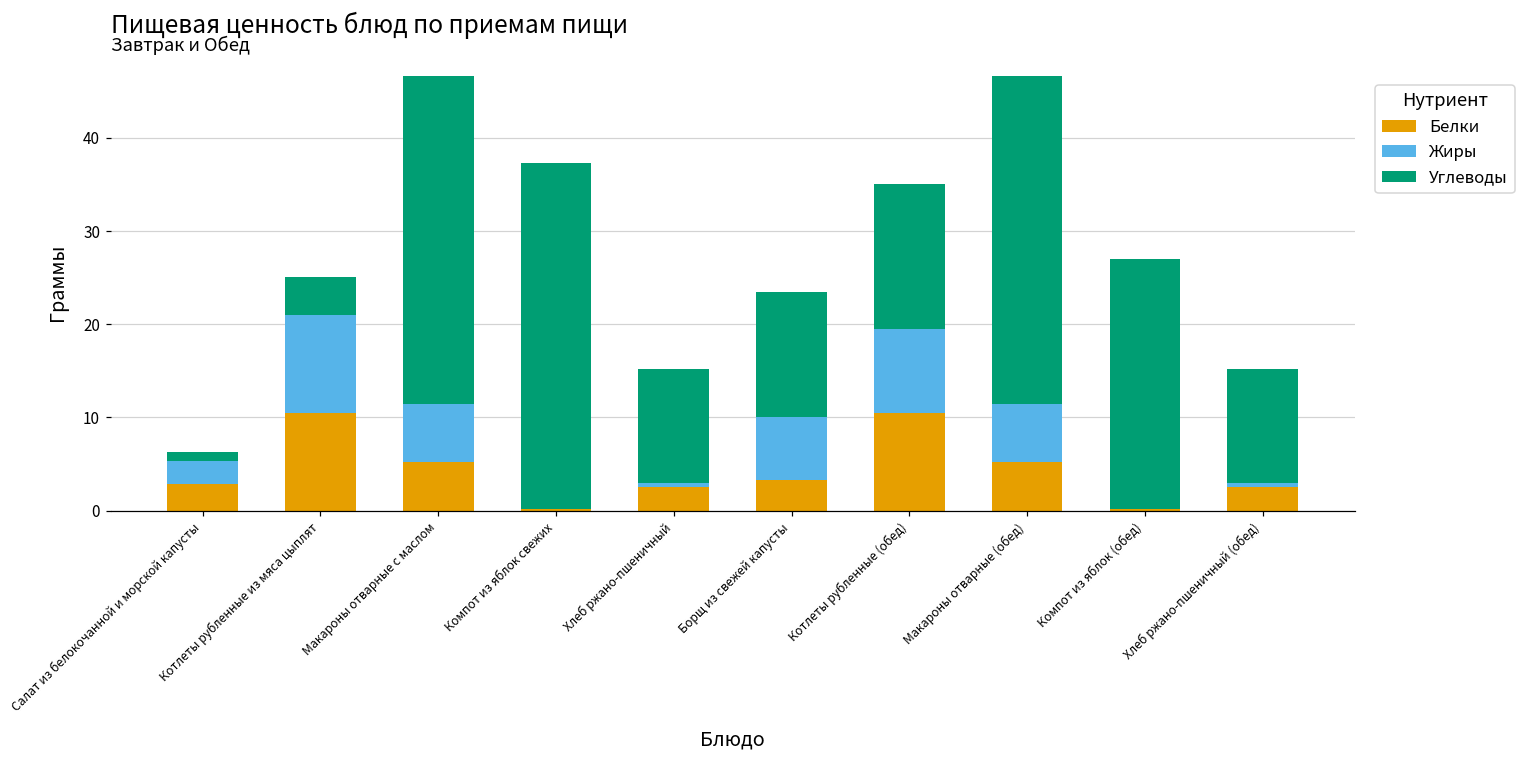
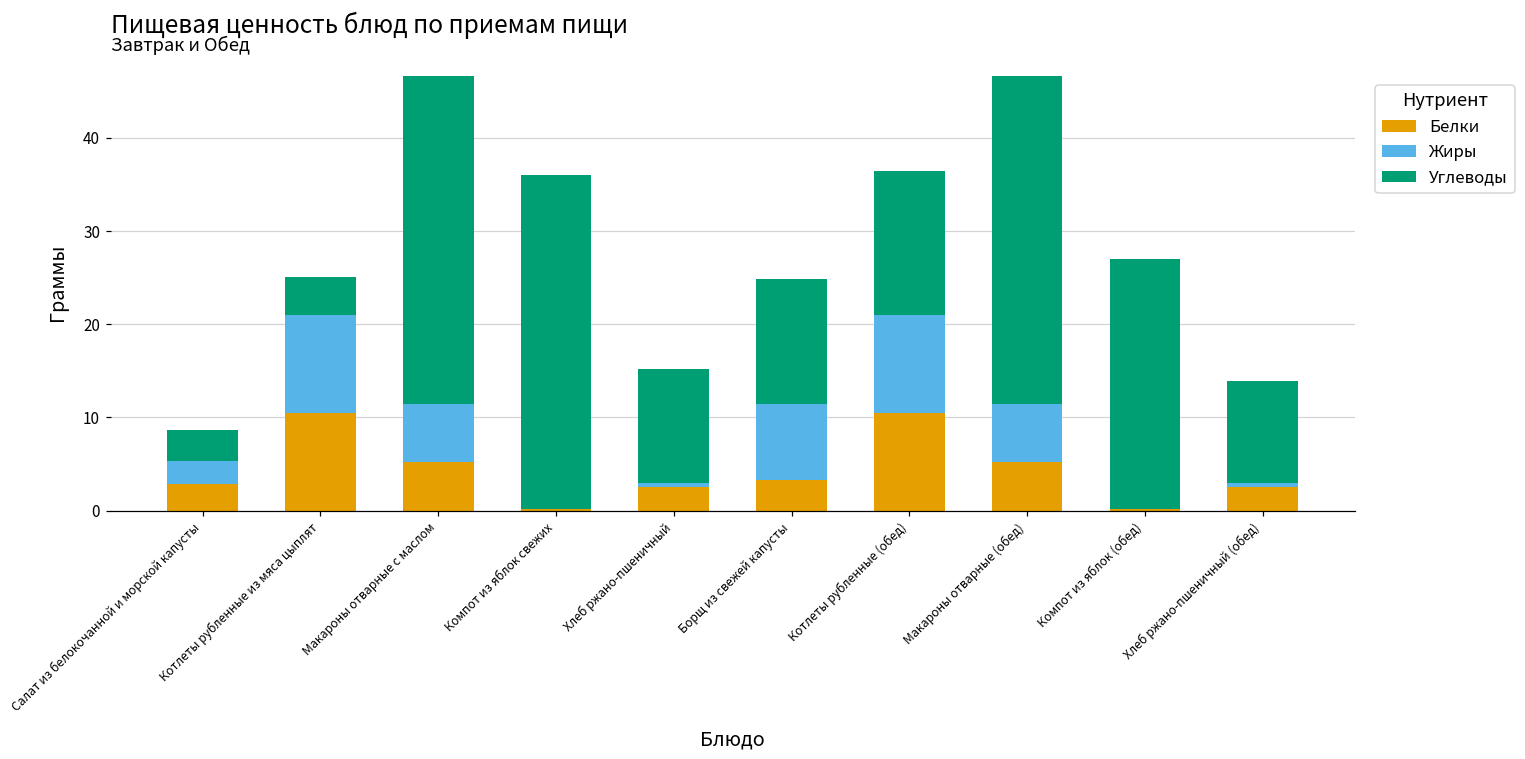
  {
    "Белки": {
      "Салат из белокочанной и морской капусты": 3,
      "Котлеты рубленные из мяса цыплят": 10,
      "Макароны отварные с маслом": 5,
      "Хлеб ржано-пшеничный": 3,
      "Борщ из свежей капусты": 3,
      "Котлеты рубленные (обед)": 10,
      "Макароны отварные (обед)": 5,
      "Хлеб ржано-пшеничный (обед)": 3
    },
    "Жиры": {
      "Салат из белокочанной и морской капусты": 2,
      "Котлеты рубленные из мяса цыплят": 11,
      "Макароны отварные с маслом": 6,
      "Компот из яблок свежих": 0,
      "Хлеб ржано-пшеничный": 0,
-     "Борщ из свежей капусты": 7,
-     "Котлеты рубленные (обед)": 9,
+     "Борщ из свежей капусты": 8,
+     "Котлеты рубленные (обед)": 11,
      "Макароны отварные (обед)": 6,
      "Компот из яблок (обед)": 0,
      "Хлеб ржано-пшеничный (обед)": 0
    },
    "Углеводы": {
-     "Салат из белокочанной и морской капусты": 1,
+     "Салат из белокочанной и морской капусты": 3,
      "Котлеты рубленные из мяса цыплят": 4,
      "Макароны отварные с маслом": 35,
-     "Компот из яблок свежих": 37,
+     "Компот из яблок свежих": 36,
      "Хлеб ржано-пшеничный": 12,
      "Борщ из свежей капусты": 13,
      "Котлеты рубленные (обед)": 16,
      "Макароны отварные (обед)": 35,
      "Компот из яблок (обед)": 27,
-     "Хлеб ржано-пшеничный (обед)": 12
+     "Хлеб ржано-пшеничный (обед)": 11
    }
  }
